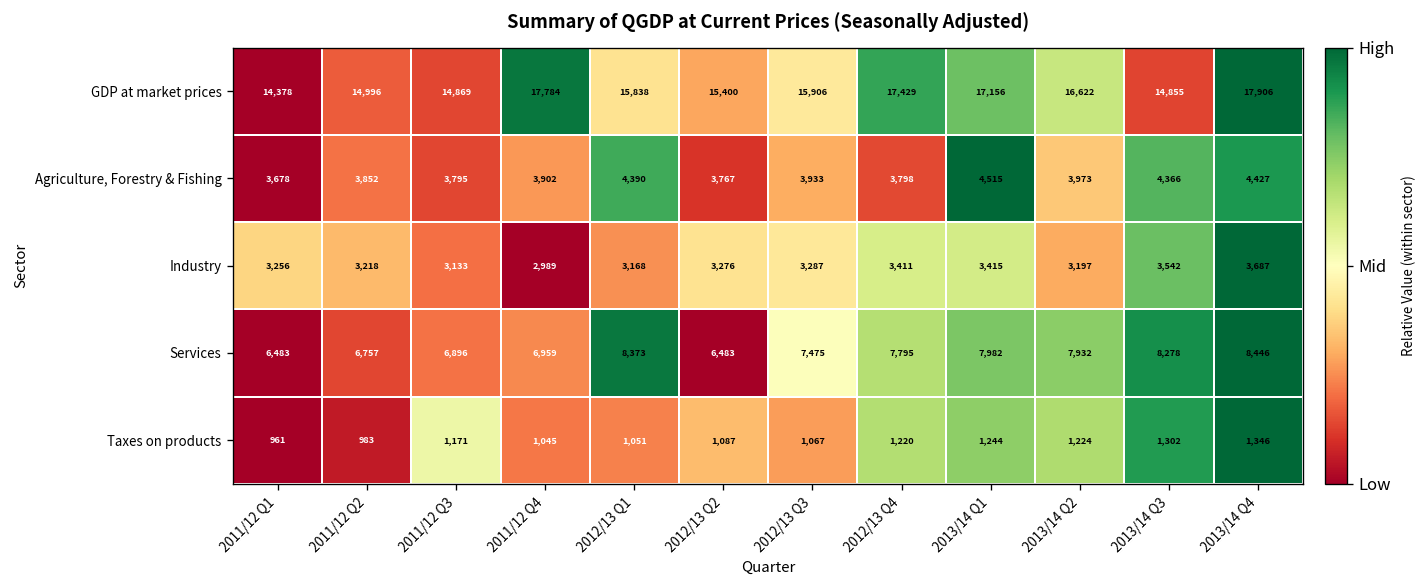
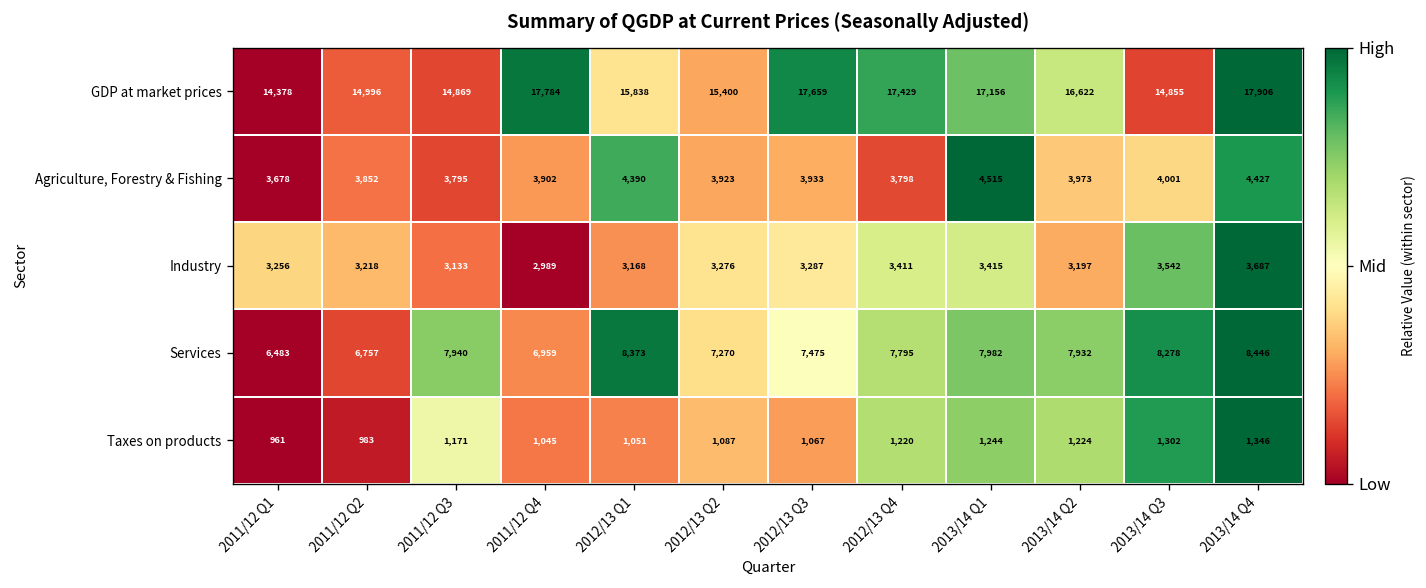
  {
    "GDP at market prices": {
      "2011/12 Q1": "14,378",
      "2011/12 Q2": "14,996",
      "2011/12 Q3": "14,869",
      "2011/12 Q4": "17,784",
      "2012/13 Q1": "15,838",
      "2012/13 Q2": "15,400",
-     "2012/13 Q3": "15,906",
+     "2012/13 Q3": "17,659",
      "2012/13 Q4": "17,429",
      "2013/14 Q1": "17,156",
      "2013/14 Q2": "16,622",
      "2013/14 Q3": "14,855",
      "2013/14 Q4": "17,906"
    },
    "Agriculture, Forestry & Fishing": {
      "2011/12 Q1": "3,678",
      "2011/12 Q2": "3,852",
      "2011/12 Q3": "3,795",
      "2011/12 Q4": "3,902",
      "2012/13 Q1": "4,390",
-     "2012/13 Q2": "3,767",
+     "2012/13 Q2": "3,923",
      "2012/13 Q3": "3,933",
      "2012/13 Q4": "3,798",
      "2013/14 Q1": "4,515",
      "2013/14 Q2": "3,973",
-     "2013/14 Q3": "4,366",
+     "2013/14 Q3": "4,001",
      "2013/14 Q4": "4,427"
    },
    "Industry": {
      "2011/12 Q1": "3,256",
      "2011/12 Q2": "3,218",
      "2011/12 Q3": "3,133",
      "2011/12 Q4": "2,989",
      "2012/13 Q1": "3,168",
      "2012/13 Q2": "3,276",
      "2012/13 Q3": "3,287",
      "2012/13 Q4": "3,411",
      "2013/14 Q1": "3,415",
      "2013/14 Q2": "3,197",
      "2013/14 Q3": "3,542",
      "2013/14 Q4": "3,687"
    },
    "Services": {
      "2011/12 Q1": "6,483",
      "2011/12 Q2": "6,757",
-     "2011/12 Q3": "6,896",
+     "2011/12 Q3": "7,940",
      "2011/12 Q4": "6,959",
      "2012/13 Q1": "8,373",
-     "2012/13 Q2": "6,483",
+     "2012/13 Q2": "7,270",
      "2012/13 Q3": "7,475",
      "2012/13 Q4": "7,795",
      "2013/14 Q1": "7,982",
      "2013/14 Q2": "7,932",
      "2013/14 Q3": "8,278",
      "2013/14 Q4": "8,446"
    },
    "Taxes on products": {
      "2011/12 Q1": "961",
      "2011/12 Q2": "983",
      "2011/12 Q3": "1,171",
      "2011/12 Q4": "1,045",
      "2012/13 Q1": "1,051",
      "2012/13 Q2": "1,087",
      "2012/13 Q3": "1,067",
      "2012/13 Q4": "1,220",
      "2013/14 Q1": "1,244",
      "2013/14 Q2": "1,224",
      "2013/14 Q3": "1,302",
      "2013/14 Q4": "1,346"
    }
  }
